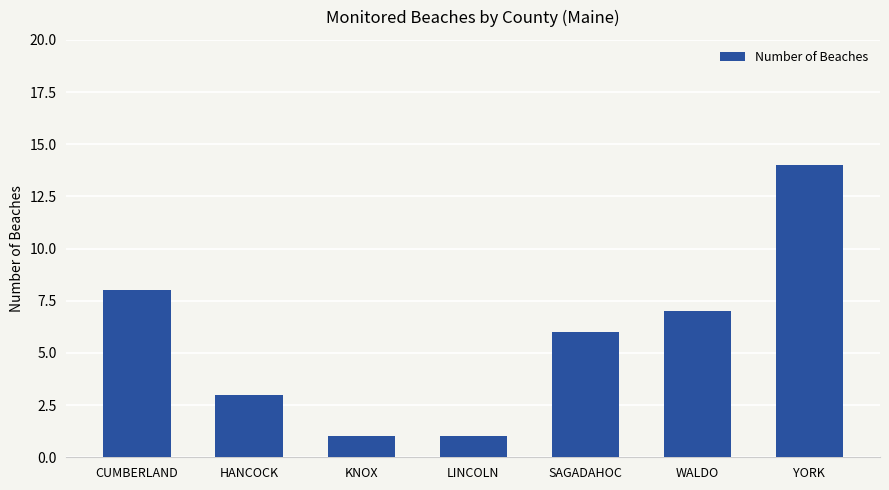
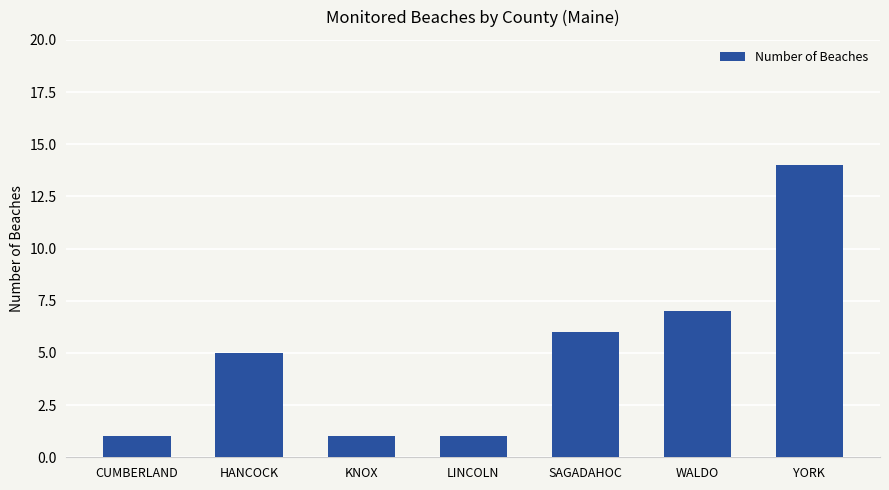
  {
-   "CUMBERLAND": 8,
-   "HANCOCK": 3,
+   "CUMBERLAND": 1,
+   "HANCOCK": 5,
    "KNOX": 1,
    "LINCOLN": 1,
    "SAGADAHOC": 6,
    "WALDO": 7,
    "YORK": 14
  }
